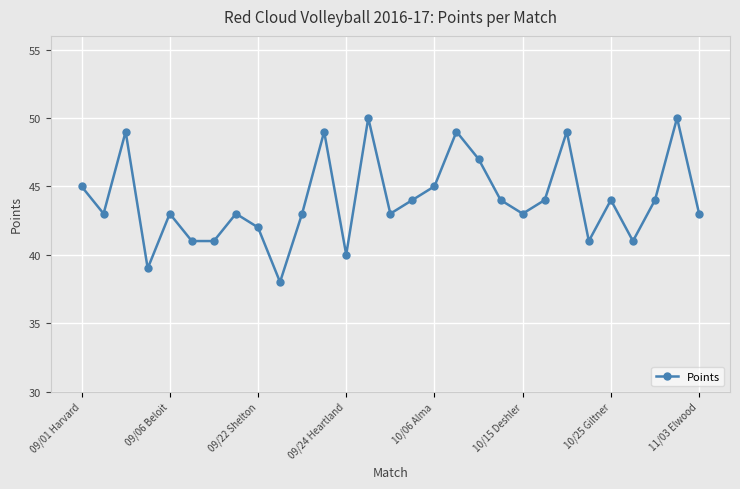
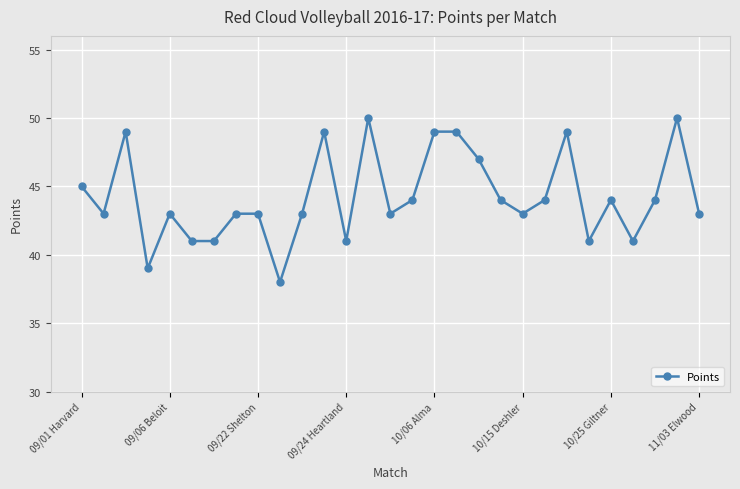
  {
    "09/01 Harvard": 45,
    "09/06 Beloit": 43,
-   "09/22 Shelton": 42,
-   "09/24 Heartland": 40,
-   "10/06 Alma": 45,
+   "09/22 Shelton": 43,
+   "09/24 Heartland": 41,
+   "10/06 Alma": 49,
    "10/15 Deshler": 43,
    "10/25 Giltner": 44,
    "11/03 Elwood": 43
  }
